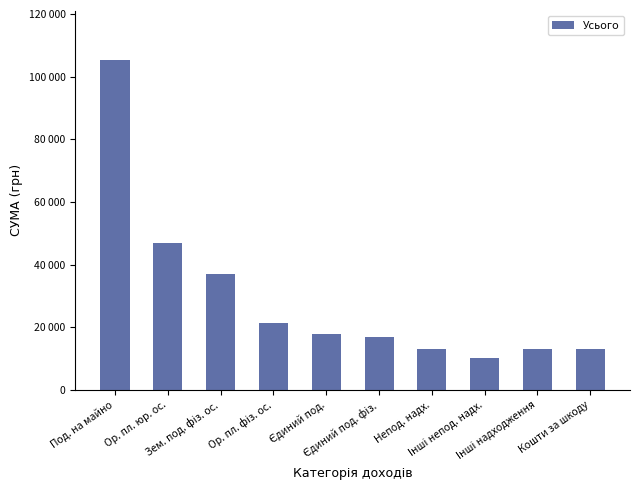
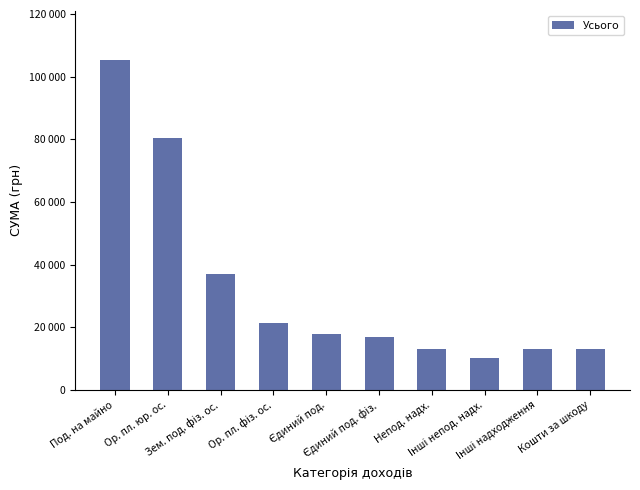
  {
    "Под. на майно": 105000,
-   "Ор. пл. юр. ос.": 47000,
+   "Ор. пл. юр. ос.": 81000,
    "Зем. под. фіз. ос.": 37000,
    "Ор. пл. фіз. ос.": 22000,
    "Єдиний под.": 18000,
    "Єдиний под. фіз.": 17000,
    "Непод. надх.": 13000,
    "Інші непод. надх.": 10000,
    "Інші надходження": 13000,
    "Кошти за шкоду": 13000
  }
